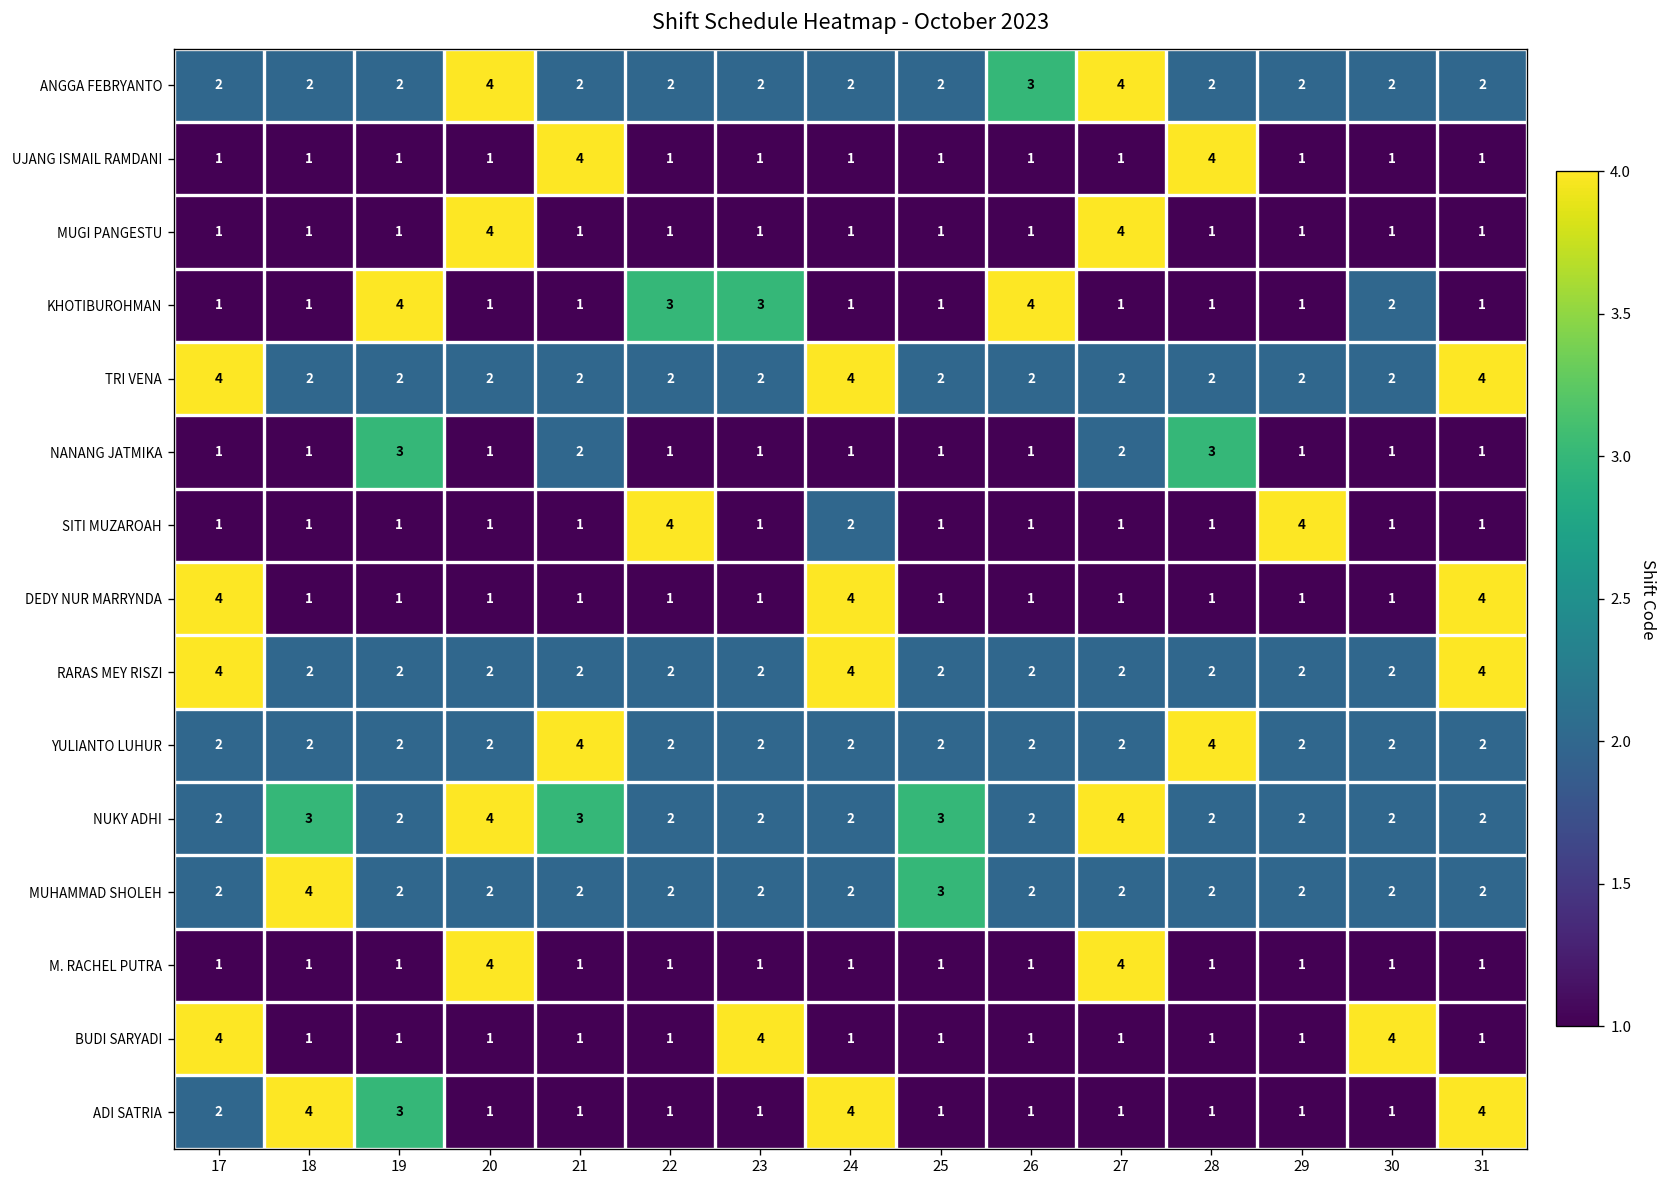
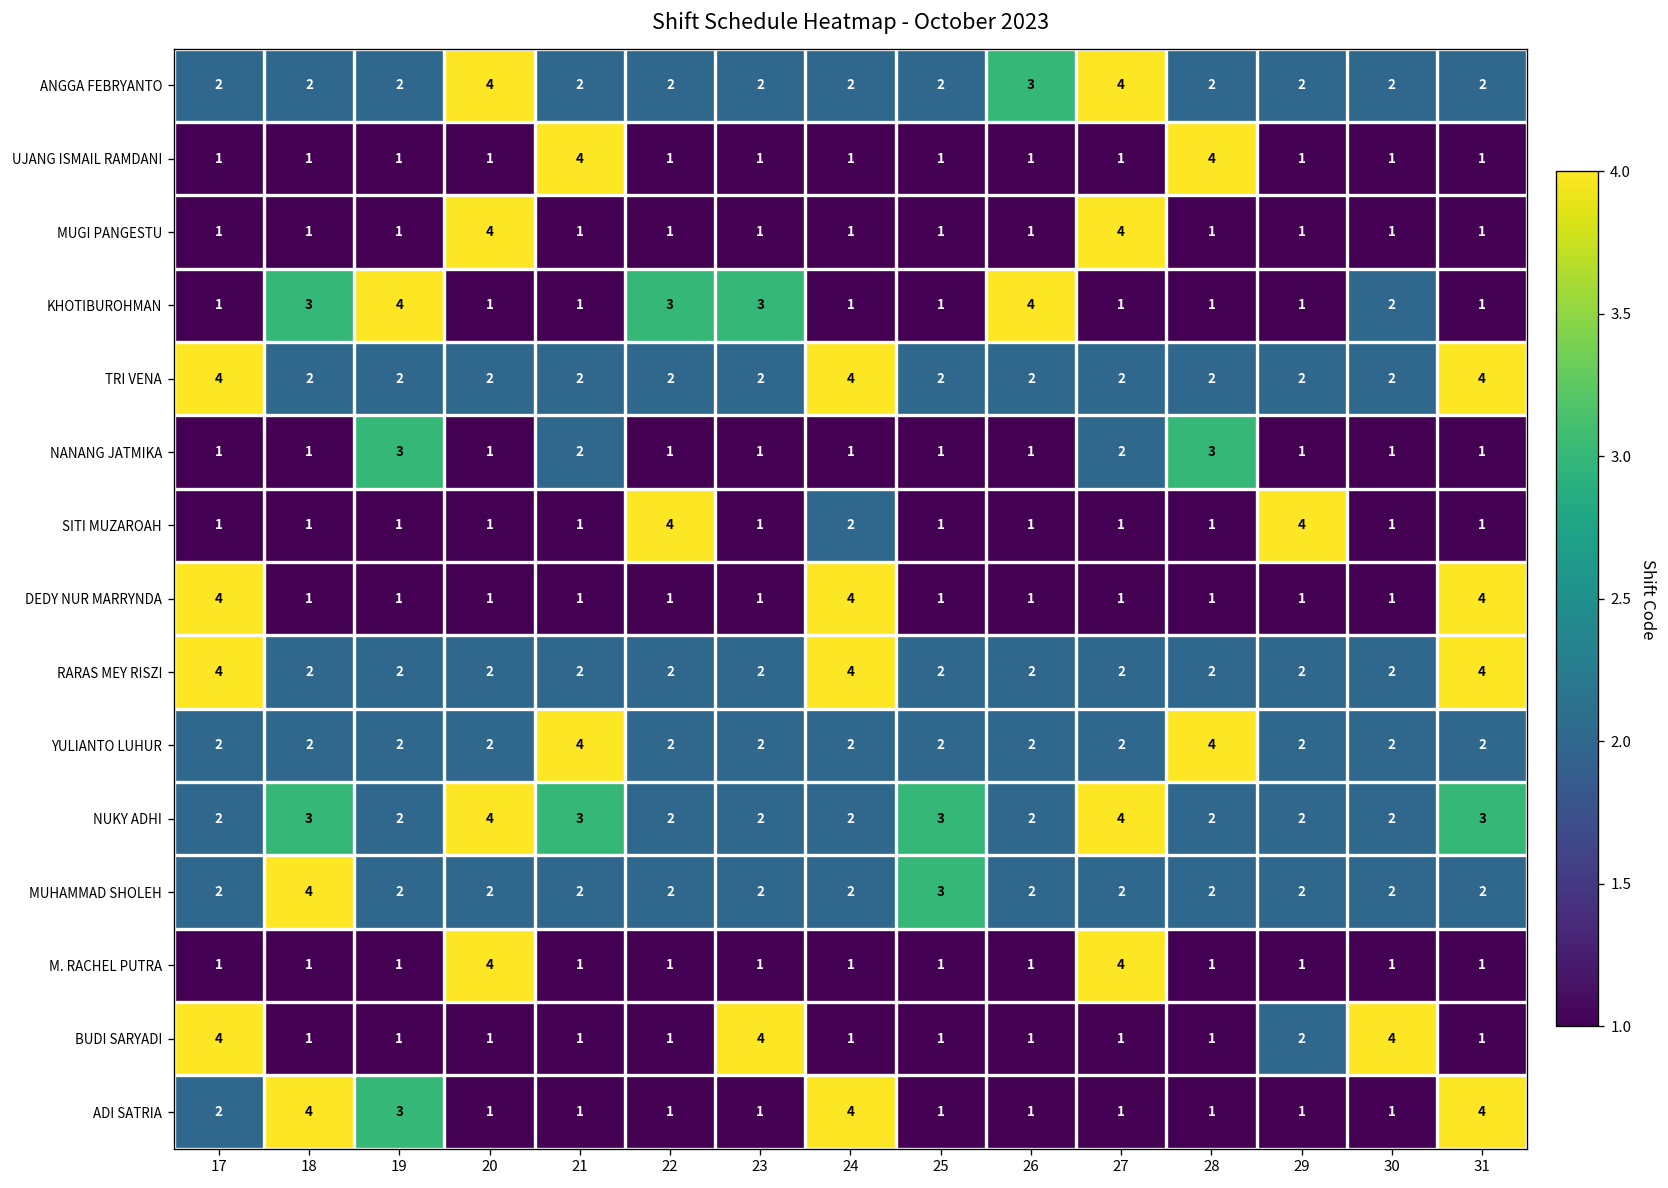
  {
    "KHOTIBUROHMAN": {
      "17": 1,
-     "18": 1,
+     "18": 3,
      "19": 4,
      "20": 1,
      "21": 1,
      "22": 3,
      "23": 3,
      "24": 1,
      "25": 1,
      "26": 4,
      "27": 1,
      "28": 1,
      "29": 1,
      "30": 2,
      "31": 1
    },
    "NUKY ADHI": {
      "17": 2,
      "18": 3,
      "19": 2,
      "20": 4,
      "21": 3,
      "22": 2,
      "23": 2,
      "24": 2,
      "25": 3,
      "26": 2,
      "27": 4,
      "28": 2,
      "29": 2,
      "30": 2,
-     "31": 2
+     "31": 3
    },
    "BUDI SARYADI": {
      "17": 4,
      "18": 1,
      "19": 1,
      "20": 1,
      "21": 1,
      "22": 1,
      "23": 4,
      "24": 1,
      "25": 1,
      "26": 1,
      "27": 1,
      "28": 1,
-     "29": 1,
+     "29": 2,
      "30": 4,
      "31": 1
    }
  }
